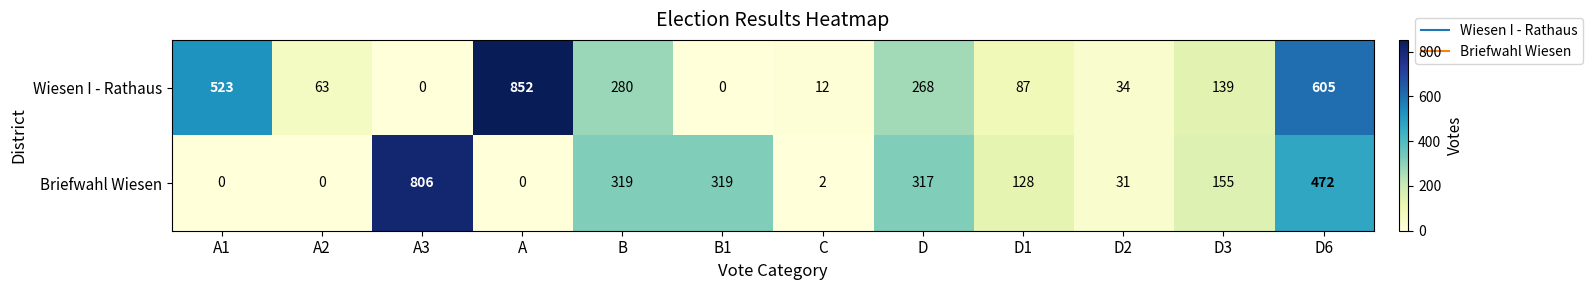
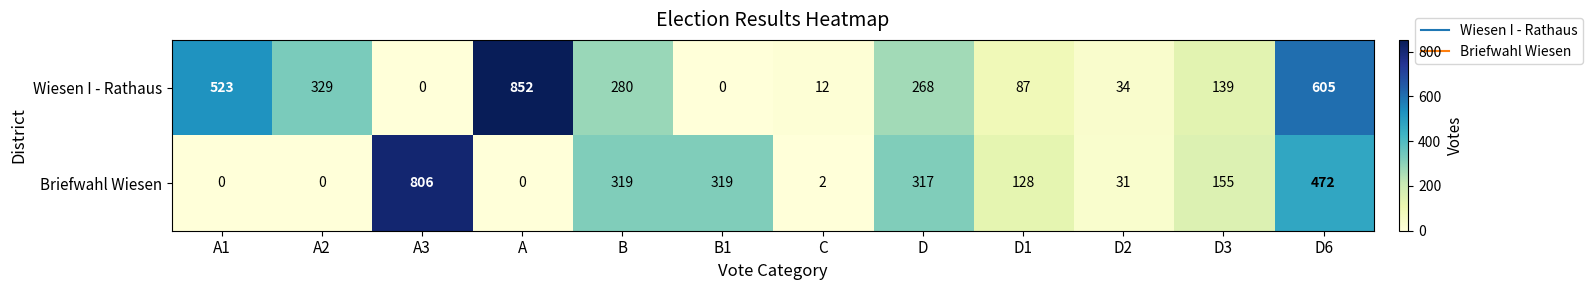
  {
    "Wiesen I - Rathaus": {
      "A1": 523,
-     "A2": 63,
+     "A2": 329,
      "A3": 0,
      "A": 852,
      "B": 280,
      "B1": 0,
      "C": 12,
      "D": 268,
      "D1": 87,
      "D2": 34,
      "D3": 139,
      "D6": 605
    },
    "Briefwahl Wiesen": {
      "A1": 0,
      "A2": 0,
      "A3": 806,
      "A": 0,
      "B": 319,
      "B1": 319,
      "C": 2,
      "D": 317,
      "D1": 128,
      "D2": 31,
      "D3": 155,
      "D6": 472
    }
  }
